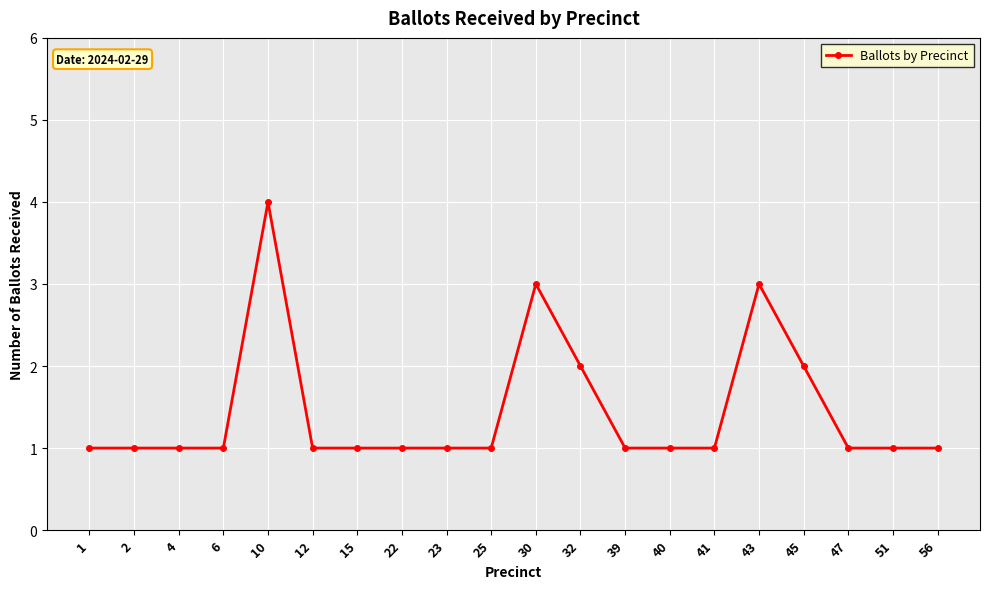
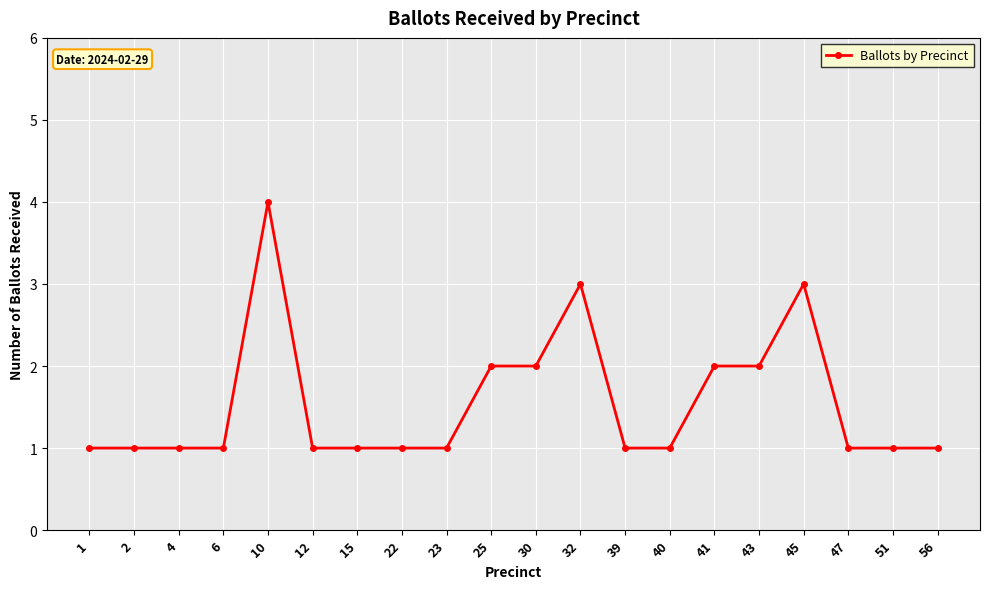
  {
    "1": 1,
    "2": 1,
    "4": 1,
    "6": 1,
    "10": 4,
    "12": 1,
    "15": 1,
    "22": 1,
    "23": 1,
-   "25": 1,
-   "30": 3,
-   "32": 2,
+   "25": 2,
+   "30": 2,
+   "32": 3,
    "39": 1,
    "40": 1,
-   "41": 1,
-   "43": 3,
-   "45": 2,
+   "41": 2,
+   "43": 2,
+   "45": 3,
    "47": 1,
    "51": 1,
    "56": 1
  }
